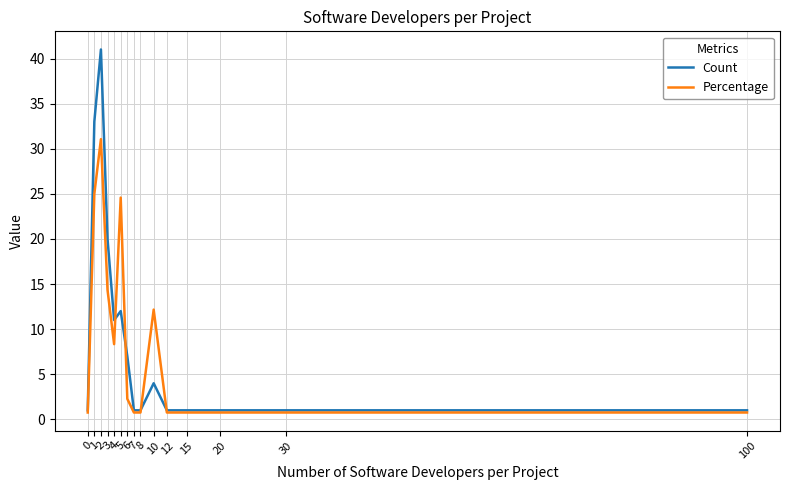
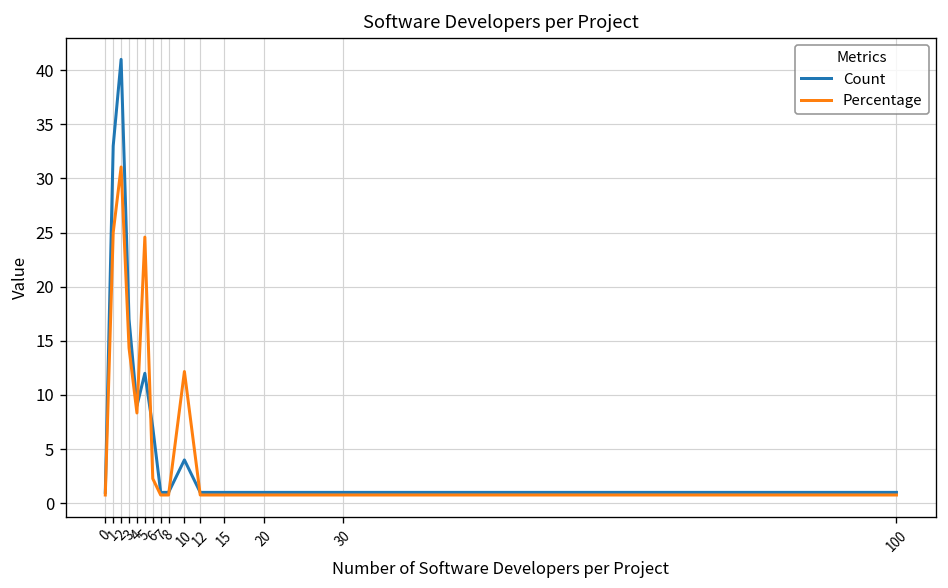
  {
    "Count": {
      "1": 33,
      "2": 41,
-     "3": 20,
-     "4": 11,
+     "3": 17,
+     "4": 9,
      "5": 12,
      "6": 7,
      "10": 4
    },
    "Percentage": {
      "1": 25,
      "2": 31,
      "3": 14,
      "4": 8,
      "5": 25,
      "6": 2,
      "10": 12
    }
  }
